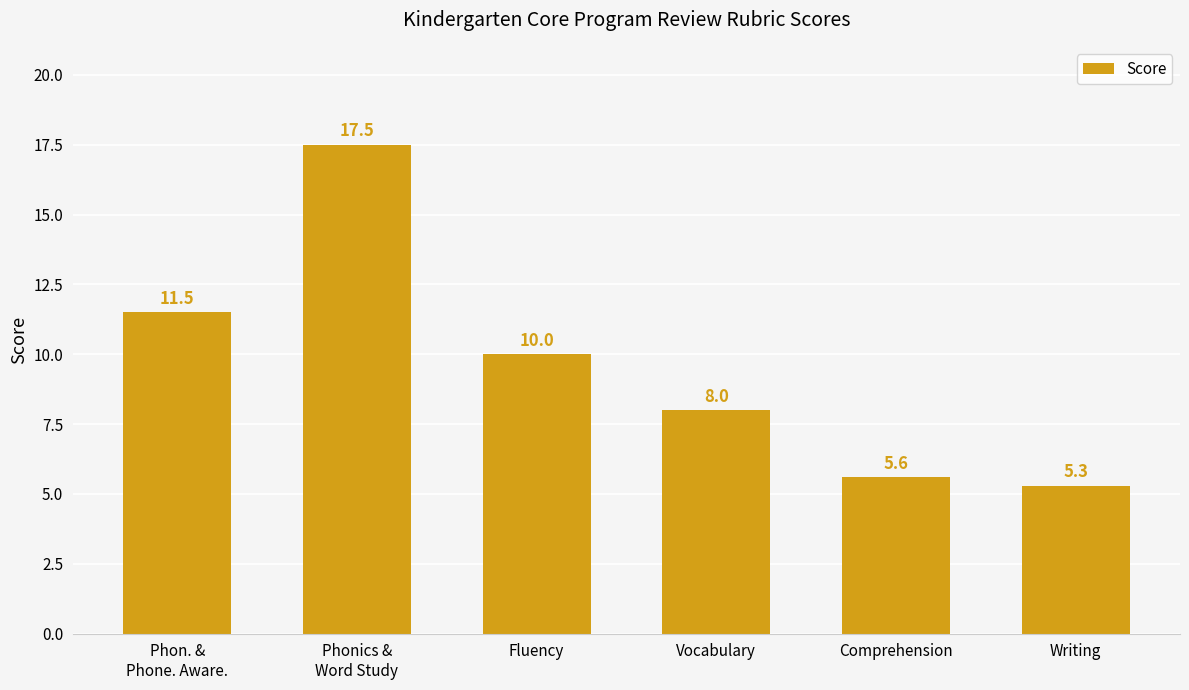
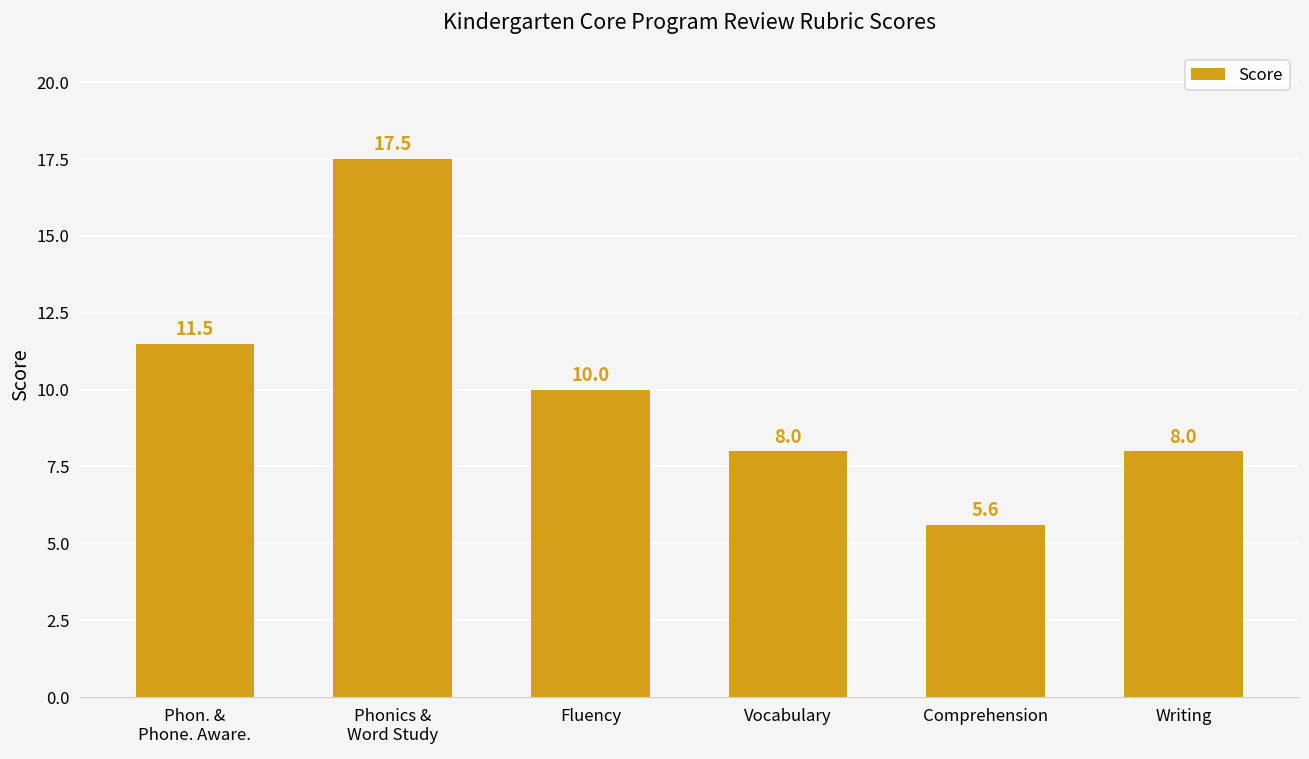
  {
    "Phon. & Phone. Aware.": 11.5,
    "Phonics & Word Study": 17.5,
    "Fluency": 10.0,
    "Vocabulary": 8.0,
    "Comprehension": 5.6,
-   "Writing": 5.3
+   "Writing": 8.0
  }
